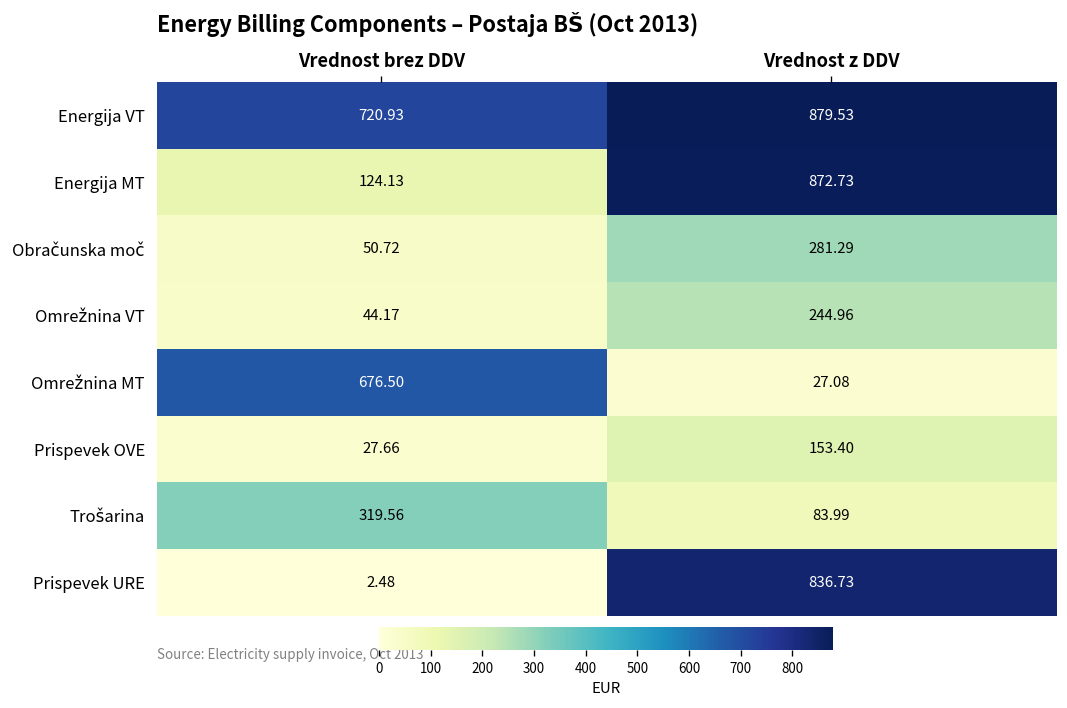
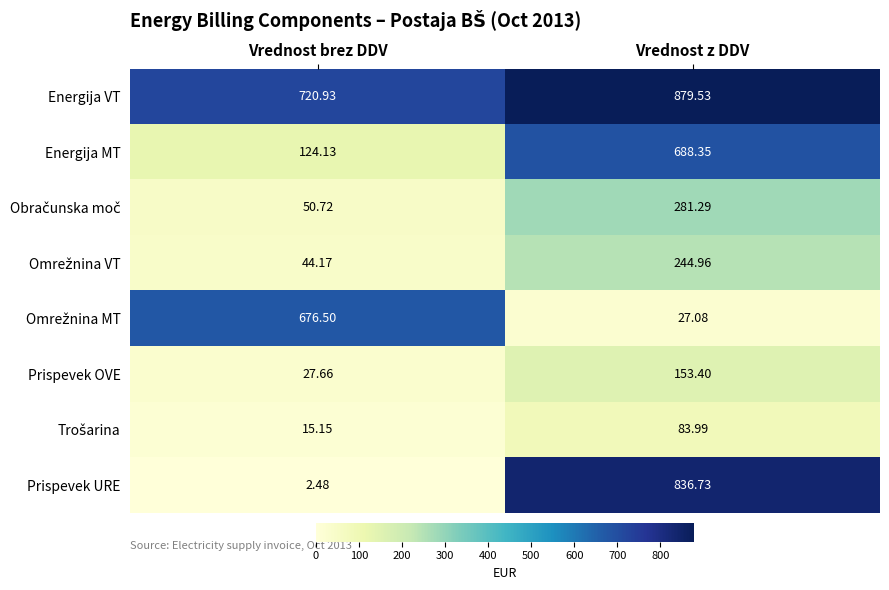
  {
    "Energija VT": {
      "Vrednost brez DDV": 720.93,
      "Vrednost z DDV": 879.53
    },
    "Energija MT": {
      "Vrednost brez DDV": 124.13,
-     "Vrednost z DDV": 872.73
+     "Vrednost z DDV": 688.35
    },
    "Obračunska moč": {
      "Vrednost brez DDV": 50.72,
      "Vrednost z DDV": 281.29
    },
    "Omrežnina VT": {
      "Vrednost brez DDV": 44.17,
      "Vrednost z DDV": 244.96
    },
    "Omrežnina MT": {
      "Vrednost brez DDV": 676.50,
      "Vrednost z DDV": 27.08
    },
    "Prispevek OVE": {
      "Vrednost brez DDV": 27.66,
      "Vrednost z DDV": 153.40
    },
    "Trošarina": {
-     "Vrednost brez DDV": 319.56,
+     "Vrednost brez DDV": 15.15,
      "Vrednost z DDV": 83.99
    },
    "Prispevek URE": {
      "Vrednost brez DDV": 2.48,
      "Vrednost z DDV": 836.73
    }
  }
